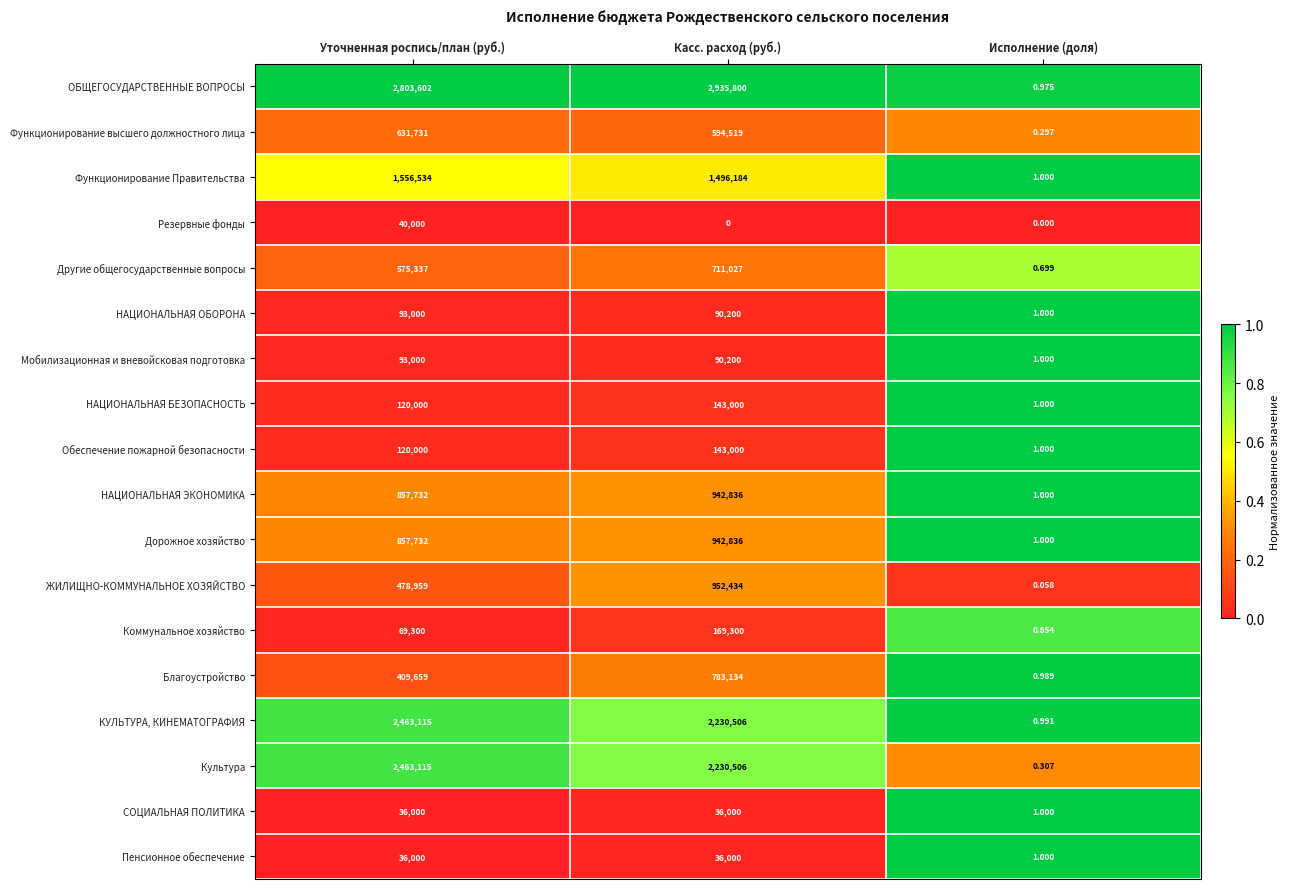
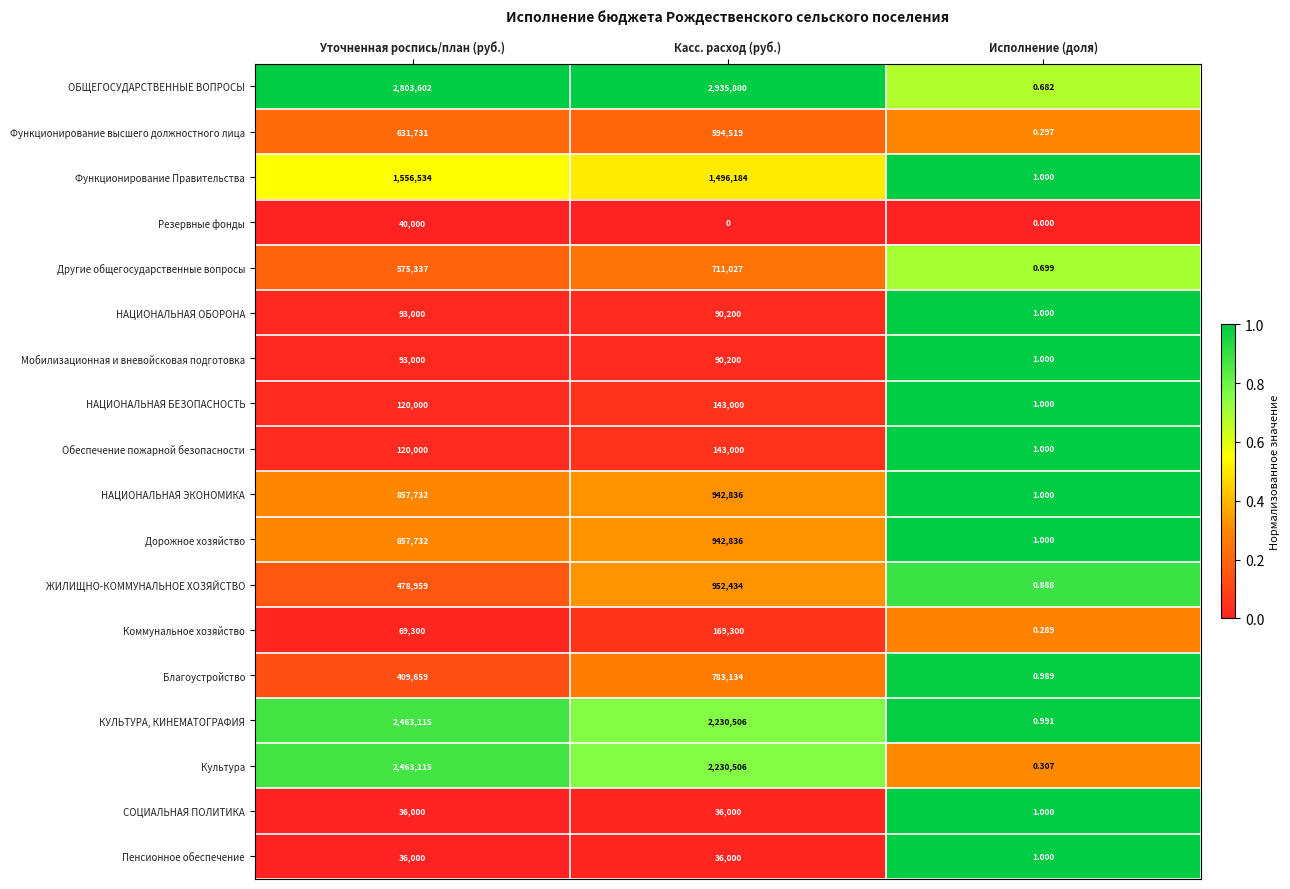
  {
    "ОБЩЕГОСУДАРСТВЕННЫЕ ВОПРОСЫ": {
      "Уточненная роспись/план (руб.)": "2,803,602",
      "Касс. расход (руб.)": "2,935,800",
-     "Исполнение (доля)": "0.975"
+     "Исполнение (доля)": "0.682"
    },
    "Функционирование высшего должностного лица": {
      "Уточненная роспись/план (руб.)": "631,731",
      "Касс. расход (руб.)": "594,519",
      "Исполнение (доля)": "0.297"
    },
    "Функционирование Правительства": {
      "Уточненная роспись/план (руб.)": "1,556,534",
      "Касс. расход (руб.)": "1,496,184",
      "Исполнение (доля)": "1.000"
    },
    "Резервные фонды": {
      "Уточненная роспись/план (руб.)": "40,000",
      "Касс. расход (руб.)": "0",
      "Исполнение (доля)": "0.000"
    },
    "Другие общегосударственные вопросы": {
      "Уточненная роспись/план (руб.)": "575,337",
      "Касс. расход (руб.)": "711,027",
      "Исполнение (доля)": "0.699"
    },
    "НАЦИОНАЛЬНАЯ ОБОРОНА": {
      "Уточненная роспись/план (руб.)": "93,000",
      "Касс. расход (руб.)": "90,200",
      "Исполнение (доля)": "1.000"
    },
    "Мобилизационная и вневойсковая подготовка": {
      "Уточненная роспись/план (руб.)": "93,000",
      "Касс. расход (руб.)": "90,200",
      "Исполнение (доля)": "1.000"
    },
    "НАЦИОНАЛЬНАЯ БЕЗОПАСНОСТЬ": {
      "Уточненная роспись/план (руб.)": "120,000",
      "Касс. расход (руб.)": "143,000",
      "Исполнение (доля)": "1.000"
    },
    "Обеспечение пожарной безопасности": {
      "Уточненная роспись/план (руб.)": "120,000",
      "Касс. расход (руб.)": "143,000",
      "Исполнение (доля)": "1.000"
    },
    "НАЦИОНАЛЬНАЯ ЭКОНОМИКА": {
      "Уточненная роспись/план (руб.)": "857,732",
      "Касс. расход (руб.)": "942,836",
      "Исполнение (доля)": "1.000"
    },
    "Дорожное хозяйство": {
      "Уточненная роспись/план (руб.)": "857,732",
      "Касс. расход (руб.)": "942,836",
      "Исполнение (доля)": "1.000"
    },
    "ЖИЛИЩНО-КОММУНАЛЬНОЕ ХОЗЯЙСТВО": {
      "Уточненная роспись/план (руб.)": "478,959",
      "Касс. расход (руб.)": "952,434",
-     "Исполнение (доля)": "0.058"
+     "Исполнение (доля)": "0.888"
    },
    "Коммунальное хозяйство": {
      "Уточненная роспись/план (руб.)": "69,300",
      "Касс. расход (руб.)": "169,300",
-     "Исполнение (доля)": "0.854"
+     "Исполнение (доля)": "0.289"
    },
    "Благоустройство": {
      "Уточненная роспись/план (руб.)": "409,659",
      "Касс. расход (руб.)": "783,134",
      "Исполнение (доля)": "0.989"
    },
    "КУЛЬТУРА, КИНЕМАТОГРАФИЯ": {
      "Уточненная роспись/план (руб.)": "2,463,115",
      "Касс. расход (руб.)": "2,230,506",
      "Исполнение (доля)": "0.991"
    },
    "Культура": {
      "Уточненная роспись/план (руб.)": "2,463,115",
      "Касс. расход (руб.)": "2,230,506",
      "Исполнение (доля)": "0.307"
    },
    "СОЦИАЛЬНАЯ ПОЛИТИКА": {
      "Уточненная роспись/план (руб.)": "36,000",
      "Касс. расход (руб.)": "36,000",
      "Исполнение (доля)": "1.000"
    },
    "Пенсионное обеспечение": {
      "Уточненная роспись/план (руб.)": "36,000",
      "Касс. расход (руб.)": "36,000",
      "Исполнение (доля)": "1.000"
    }
  }
